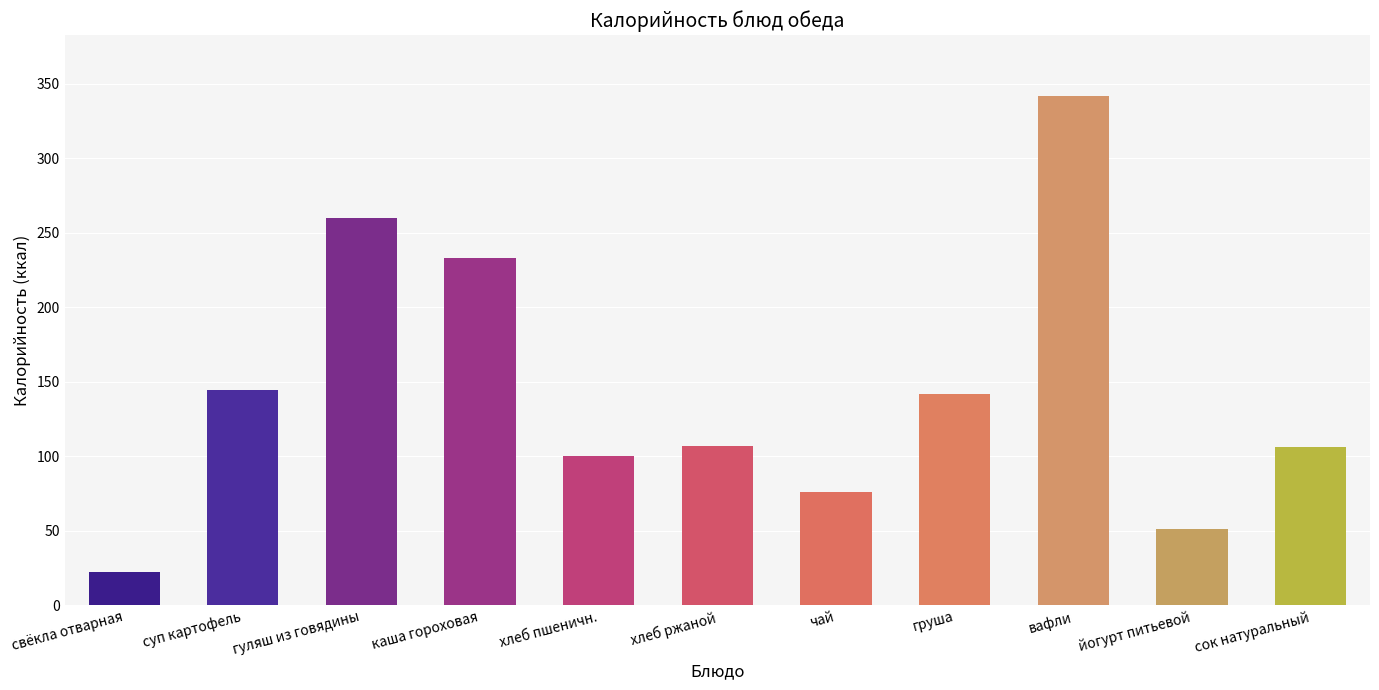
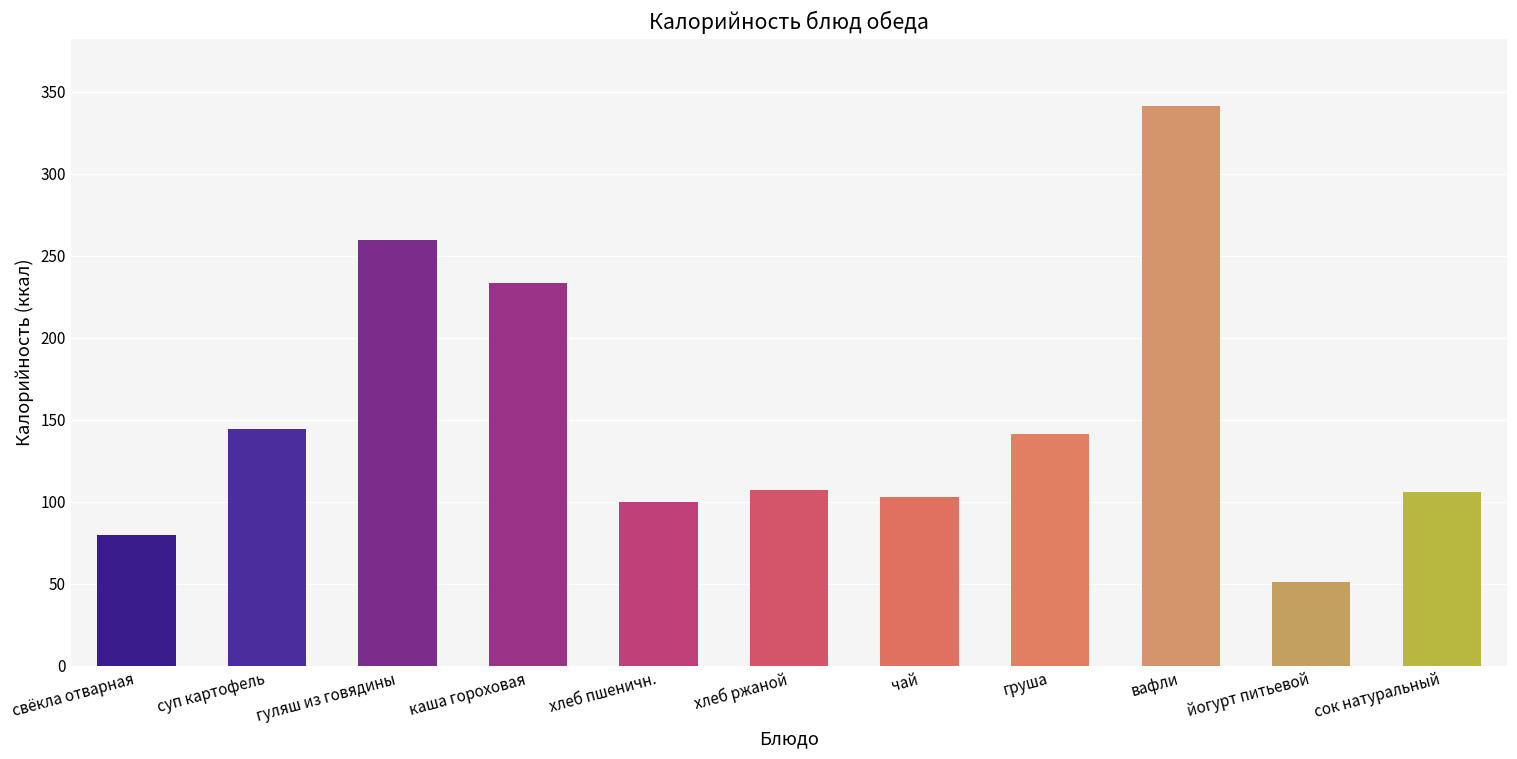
  {
-   "свёкла отварная": 23,
+   "свёкла отварная": 80,
    "суп картофель": 145,
    "гуляш из говядины": 260,
    "каша гороховая": 233,
    "хлеб пшеничн.": 100,
    "хлеб ржаной": 107,
-   "чай": 76,
+   "чай": 103,
    "груша": 142,
    "вафли": 342,
    "йогурт питьевой": 51,
    "сок натуральный": 106
  }
